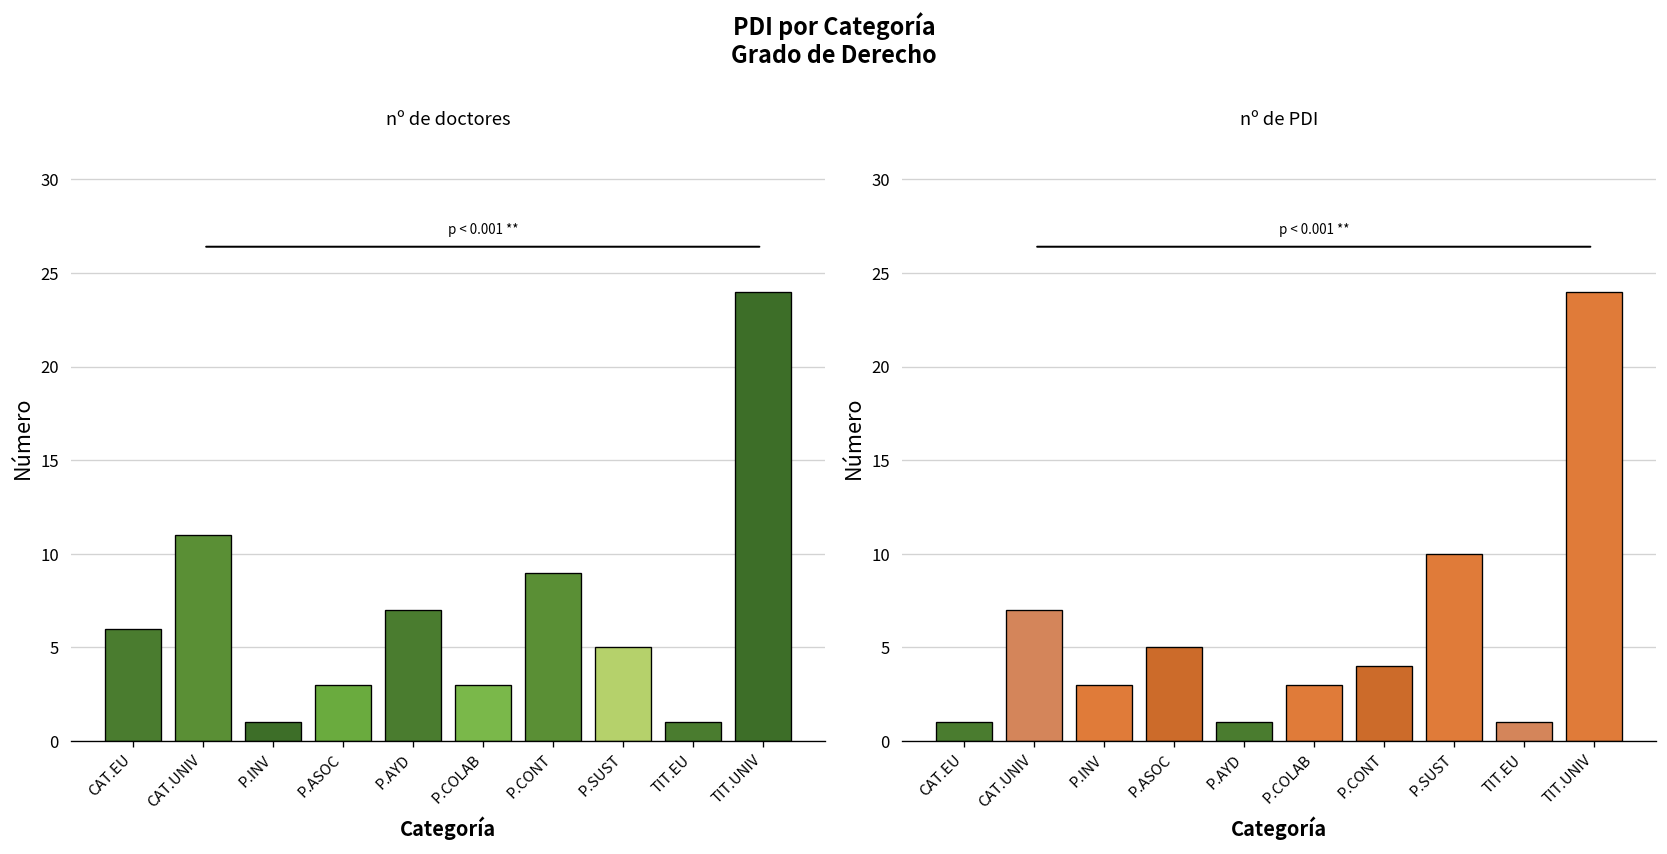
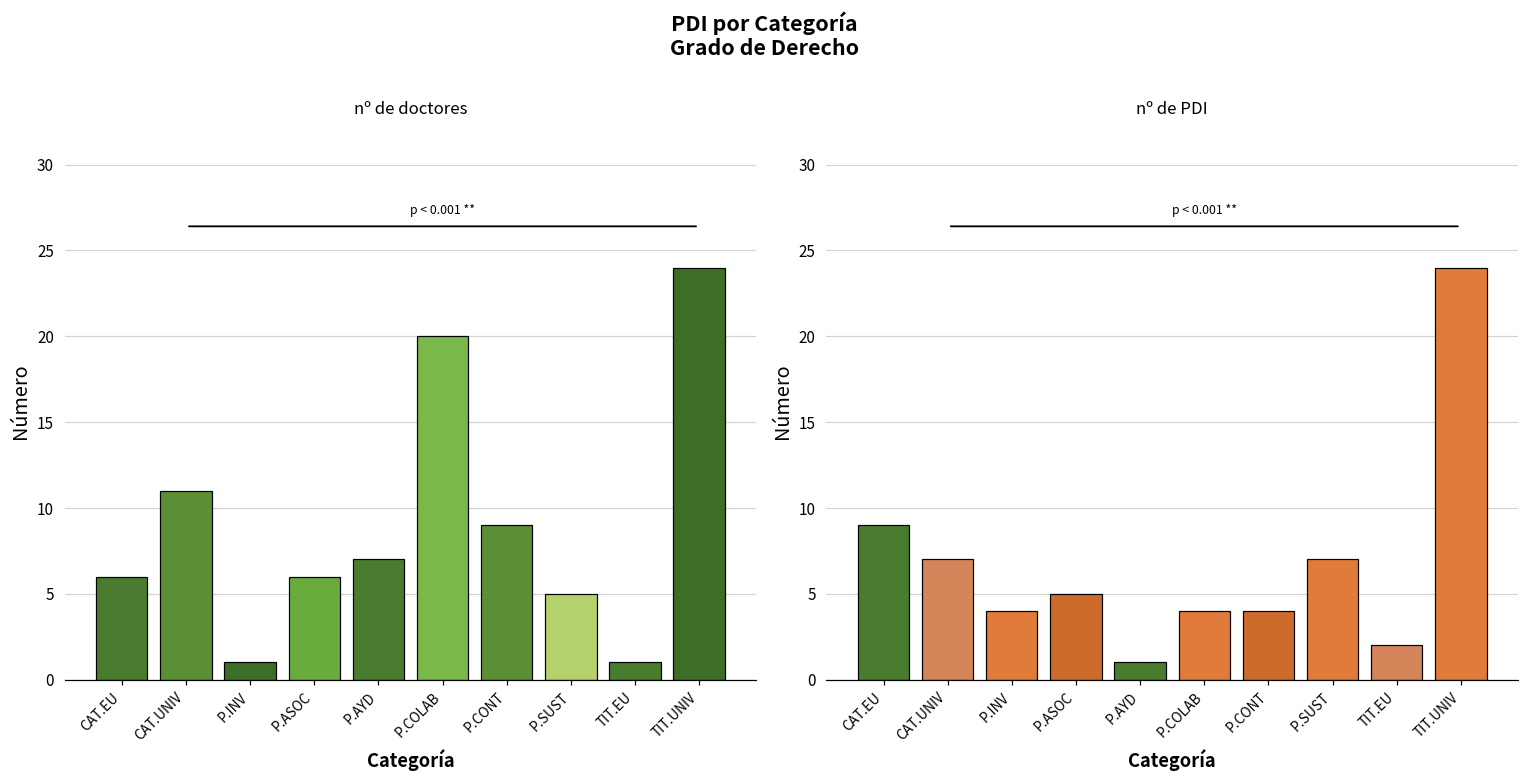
  {
    "nº de doctores": {
      "CAT.EU": 6,
      "CAT.UNIV": 11,
      "P.INV": 1,
-     "P.ASOC": 3,
+     "P.ASOC": 6,
      "P.AYD": 7,
-     "P.COLAB": 3,
+     "P.COLAB": 20,
      "P.CONT": 9,
      "P.SUST": 5,
      "TIT.EU": 1,
      "TIT.UNIV": 24
    },
    "nº de PDI": {
-     "CAT.EU": 1,
+     "CAT.EU": 9,
      "CAT.UNIV": 7,
-     "P.INV": 3,
+     "P.INV": 4,
      "P.ASOC": 5,
      "P.AYD": 1,
-     "P.COLAB": 3,
+     "P.COLAB": 4,
      "P.CONT": 4,
-     "P.SUST": 10,
-     "TIT.EU": 1,
+     "P.SUST": 7,
+     "TIT.EU": 2,
      "TIT.UNIV": 24
    }
  }
